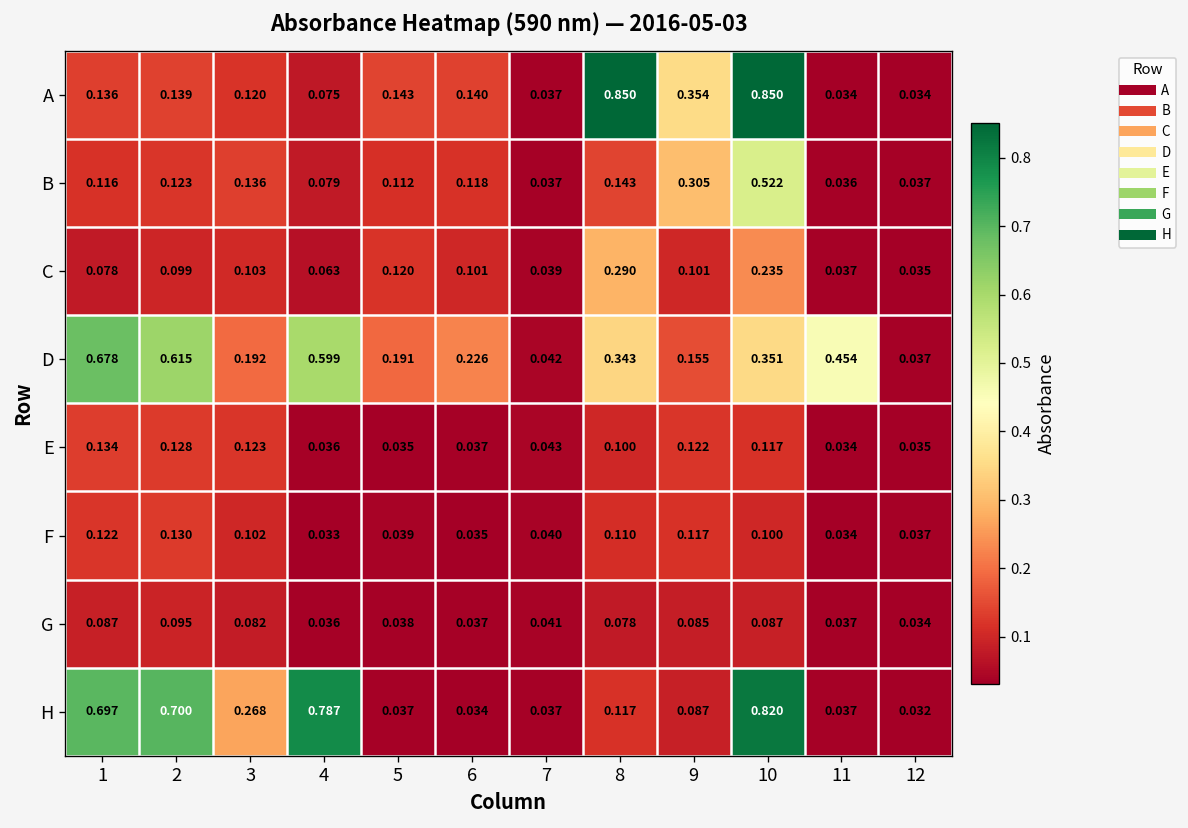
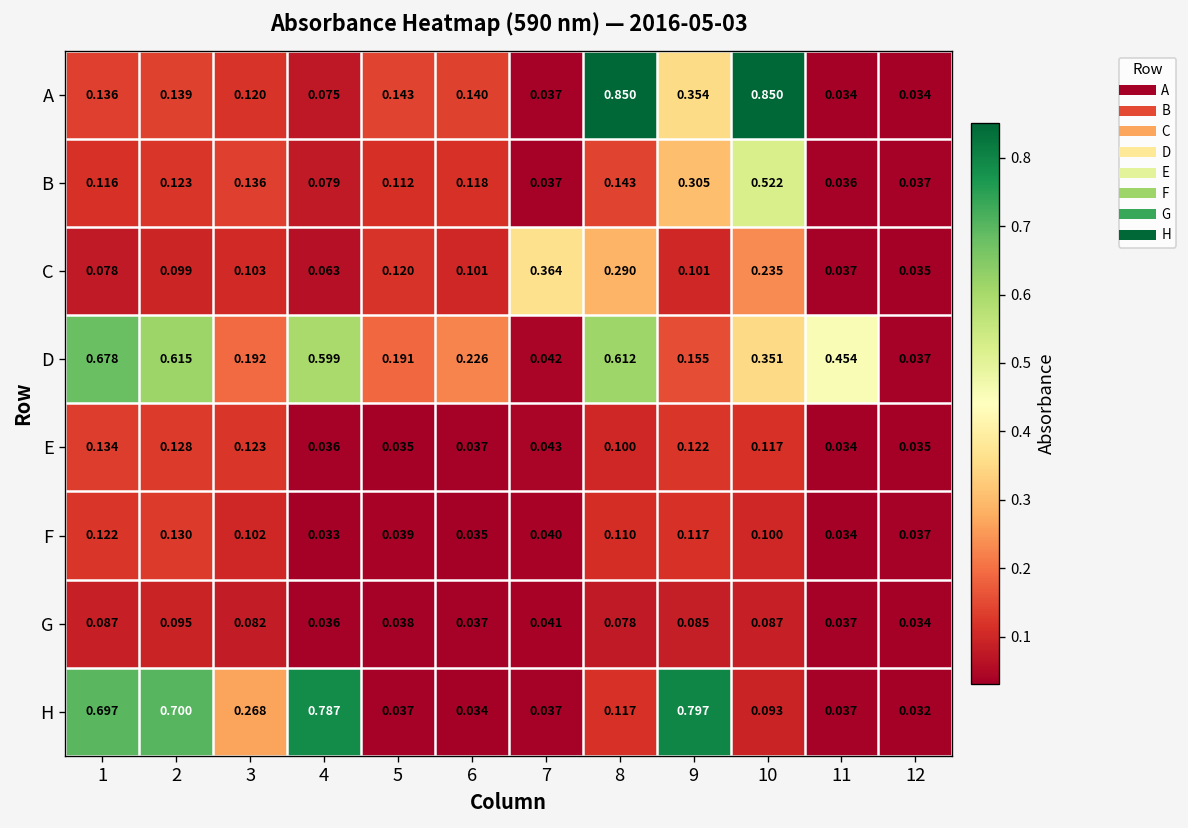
  {
    "A": {
      "1": 0.136,
      "2": 0.139,
      "3": 0.120,
      "4": 0.075,
      "5": 0.143,
      "6": 0.140,
      "7": 0.037,
      "8": 0.850,
      "9": 0.354,
      "10": 0.850,
      "11": 0.034,
      "12": 0.034
    },
    "B": {
      "1": 0.116,
      "2": 0.123,
      "3": 0.136,
      "4": 0.079,
      "5": 0.112,
      "6": 0.118,
      "7": 0.037,
      "8": 0.143,
      "9": 0.305,
      "10": 0.522,
      "11": 0.036,
      "12": 0.037
    },
    "C": {
      "1": 0.078,
      "2": 0.099,
      "3": 0.103,
      "4": 0.063,
      "5": 0.120,
      "6": 0.101,
-     "7": 0.039,
+     "7": 0.364,
      "8": 0.290,
      "9": 0.101,
      "10": 0.235,
      "11": 0.037,
      "12": 0.035
    },
    "D": {
      "1": 0.678,
      "2": 0.615,
      "3": 0.192,
      "4": 0.599,
      "5": 0.191,
      "6": 0.226,
      "7": 0.042,
-     "8": 0.343,
+     "8": 0.612,
      "9": 0.155,
      "10": 0.351,
      "11": 0.454,
      "12": 0.037
    },
    "E": {
      "1": 0.134,
      "2": 0.128,
      "3": 0.123,
      "4": 0.036,
      "5": 0.035,
      "6": 0.037,
      "7": 0.043,
      "8": 0.100,
      "9": 0.122,
      "10": 0.117,
      "11": 0.034,
      "12": 0.035
    },
    "F": {
      "1": 0.122,
      "2": 0.130,
      "3": 0.102,
      "4": 0.033,
      "5": 0.039,
      "6": 0.035,
      "7": 0.040,
      "8": 0.110,
      "9": 0.117,
      "10": 0.100,
      "11": 0.034,
      "12": 0.037
    },
    "G": {
      "1": 0.087,
      "2": 0.095,
      "3": 0.082,
      "4": 0.036,
      "5": 0.038,
      "6": 0.037,
      "7": 0.041,
      "8": 0.078,
      "9": 0.085,
      "10": 0.087,
      "11": 0.037,
      "12": 0.034
    },
    "H": {
      "1": 0.697,
      "2": 0.700,
      "3": 0.268,
      "4": 0.787,
      "5": 0.037,
      "6": 0.034,
      "7": 0.037,
      "8": 0.117,
-     "9": 0.087,
-     "10": 0.820,
+     "9": 0.797,
+     "10": 0.093,
      "11": 0.037,
      "12": 0.032
    }
  }
